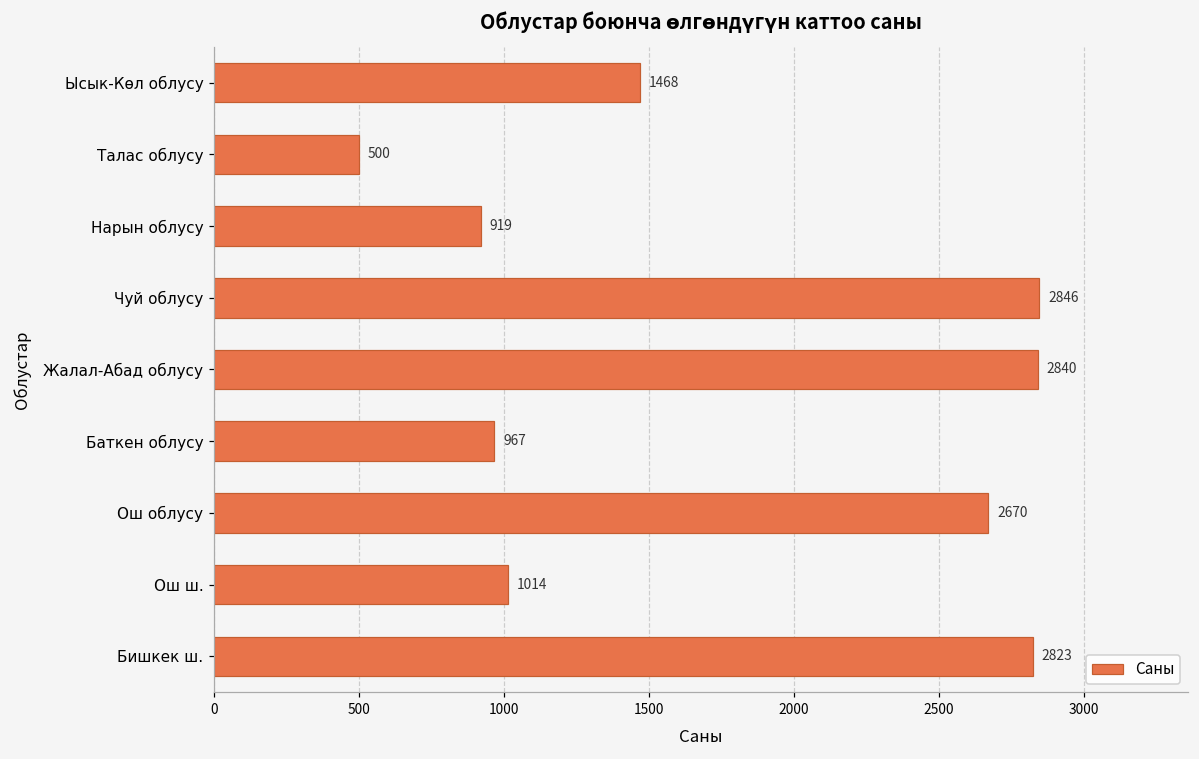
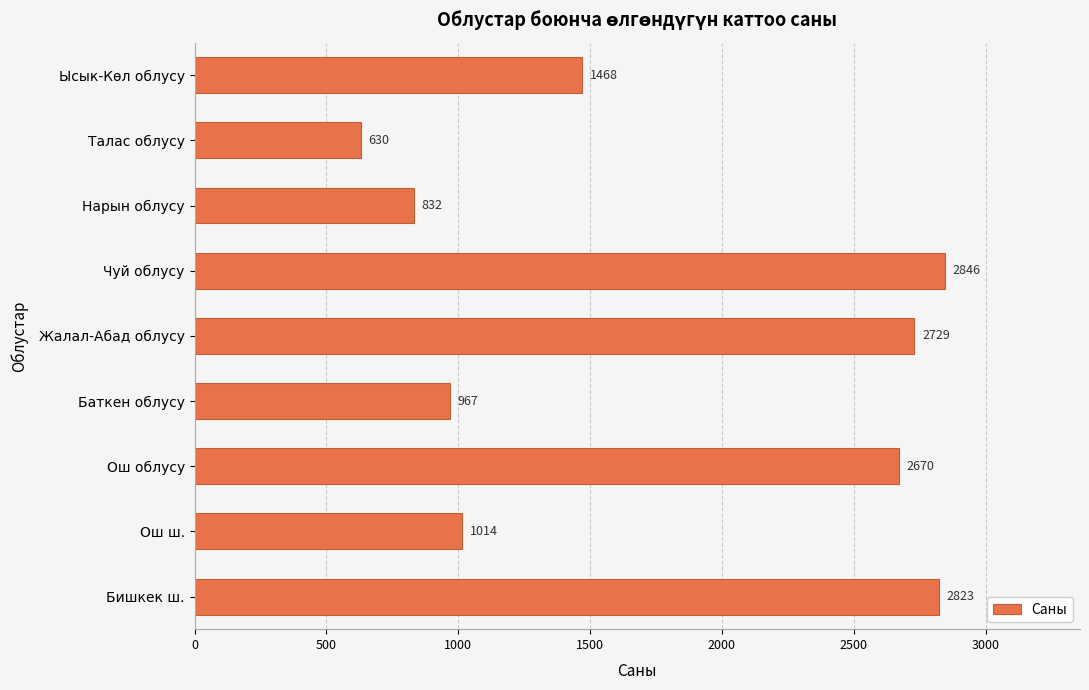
  {
    "Ысык-Көл облусу": 1468,
-   "Талас облусу": 500,
-   "Нарын облусу": 919,
+   "Талас облусу": 630,
+   "Нарын облусу": 832,
    "Чуй облусу": 2846,
-   "Жалал-Абад облусу": 2840,
+   "Жалал-Абад облусу": 2729,
    "Баткен облусу": 967,
    "Ош облусу": 2670,
    "Ош ш.": 1014,
    "Бишкек ш.": 2823
  }
